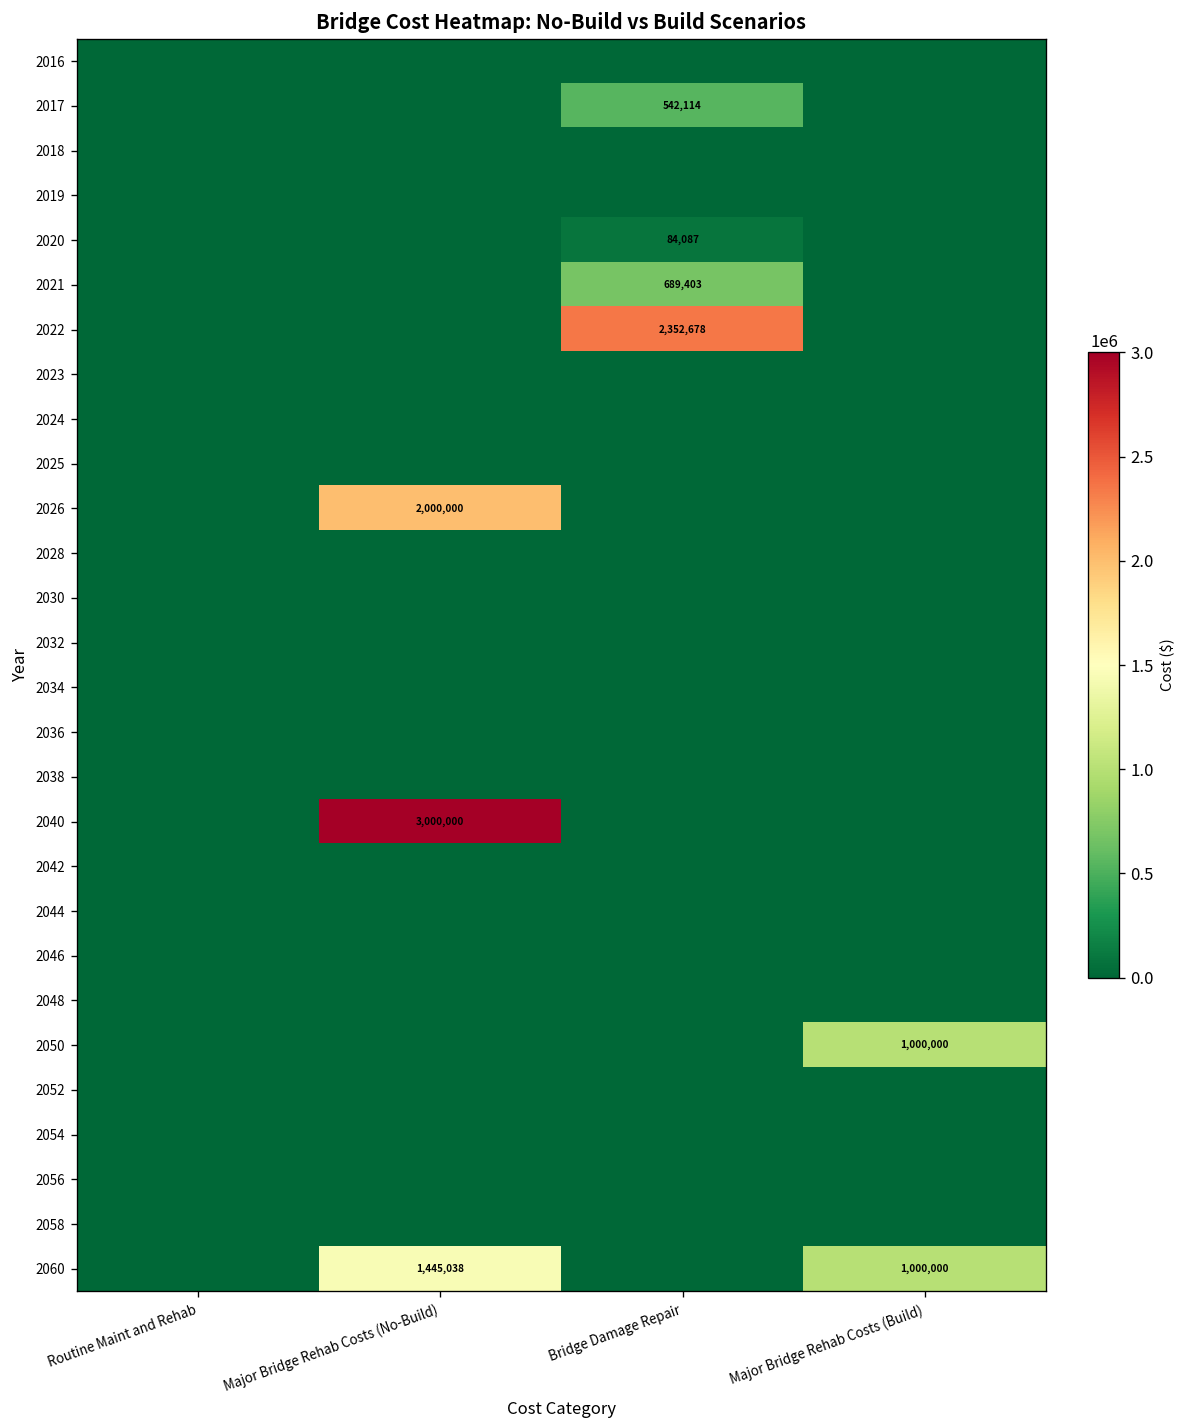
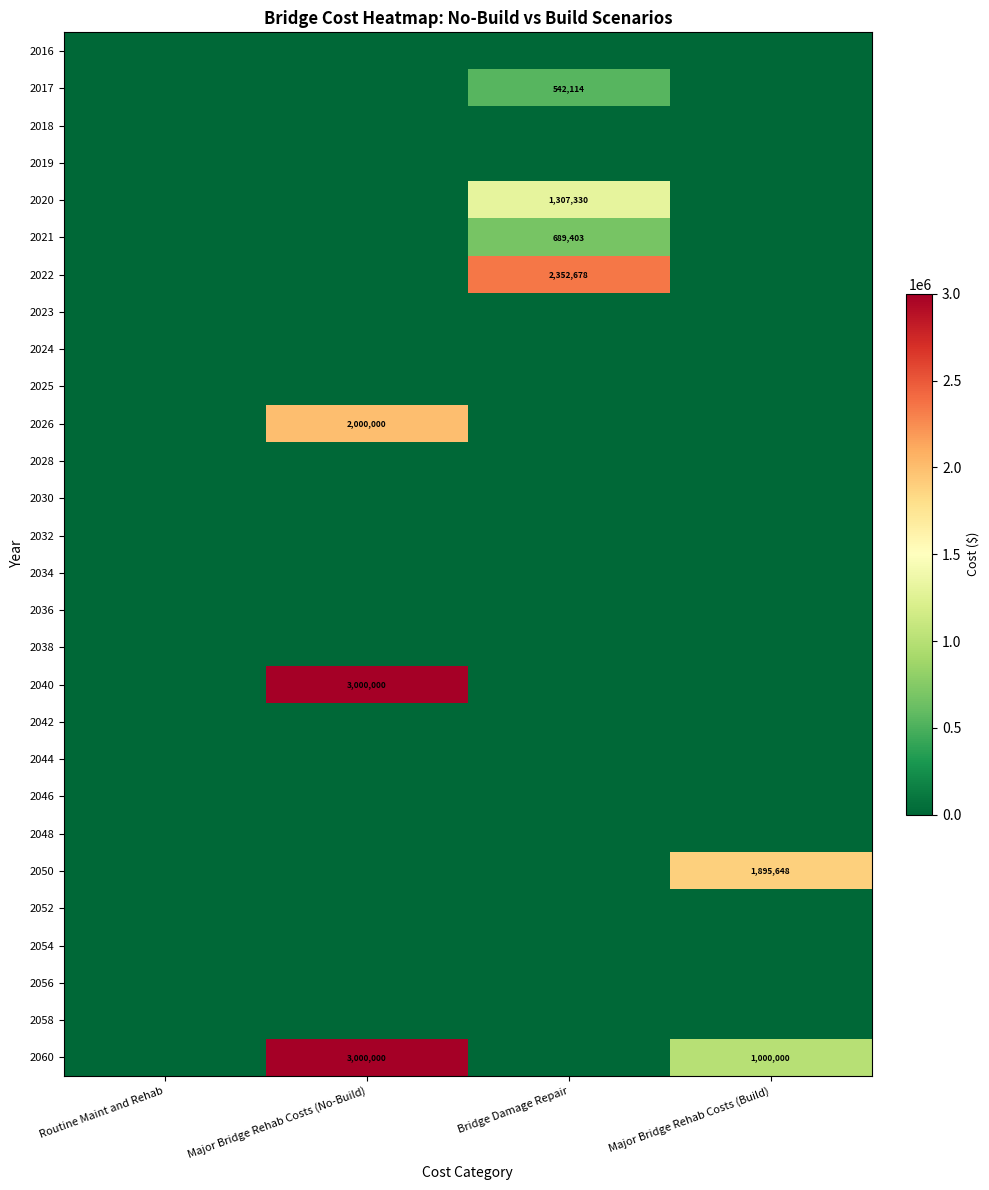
  {
    "2017": {
      "Bridge Damage Repair": "542,114"
    },
    "2020": {
-     "Bridge Damage Repair": "84,087"
+     "Bridge Damage Repair": "1,307,330"
    },
    "2021": {
      "Bridge Damage Repair": "689,403"
    },
    "2022": {
      "Bridge Damage Repair": "2,352,678"
    },
    "2026": {
      "Major Bridge Rehab Costs (No-Build)": "2,000,000"
    },
    "2040": {
      "Major Bridge Rehab Costs (No-Build)": "3,000,000"
    },
    "2050": {
-     "Major Bridge Rehab Costs (Build)": "1,000,000"
+     "Major Bridge Rehab Costs (Build)": "1,895,648"
    },
    "2060": {
-     "Major Bridge Rehab Costs (No-Build)": "1,445,038",
+     "Major Bridge Rehab Costs (No-Build)": "3,000,000",
      "Major Bridge Rehab Costs (Build)": "1,000,000"
    }
  }
